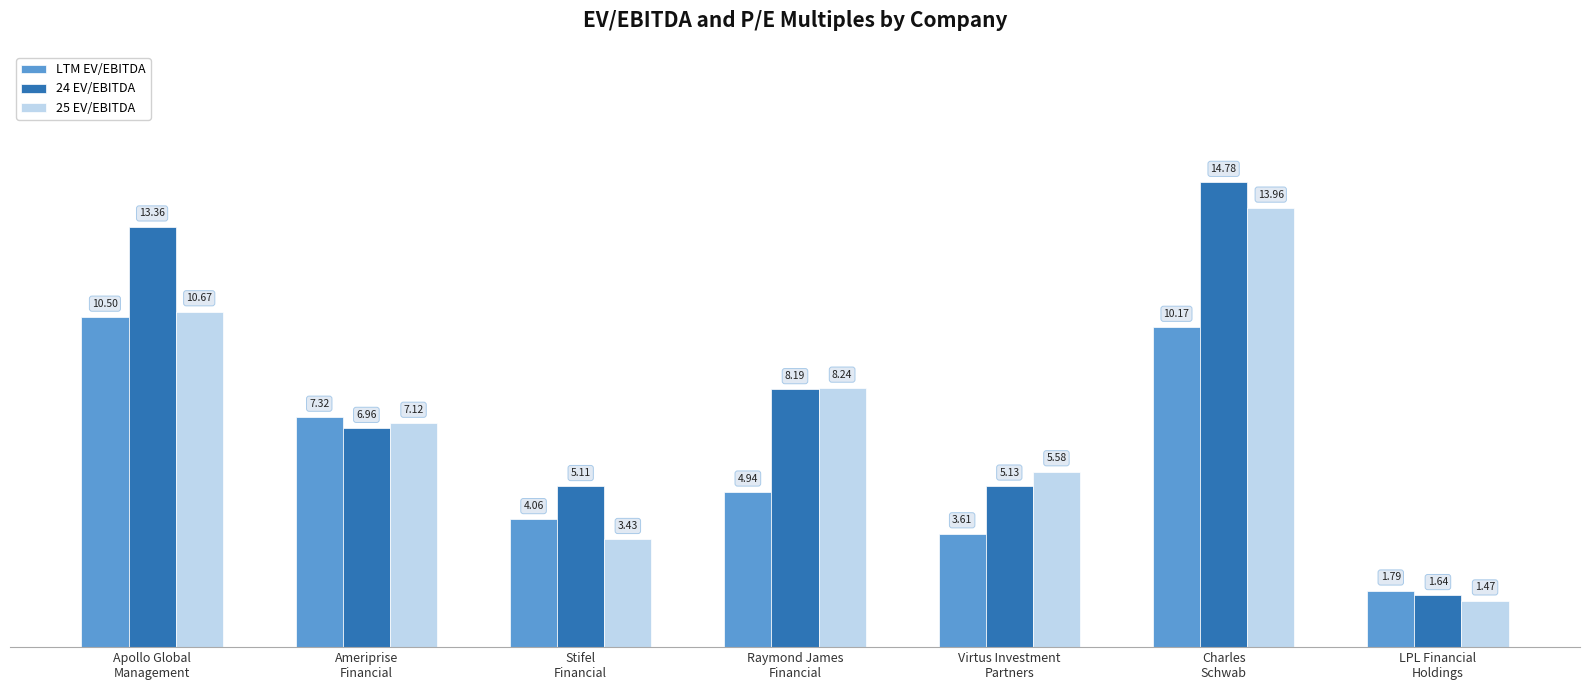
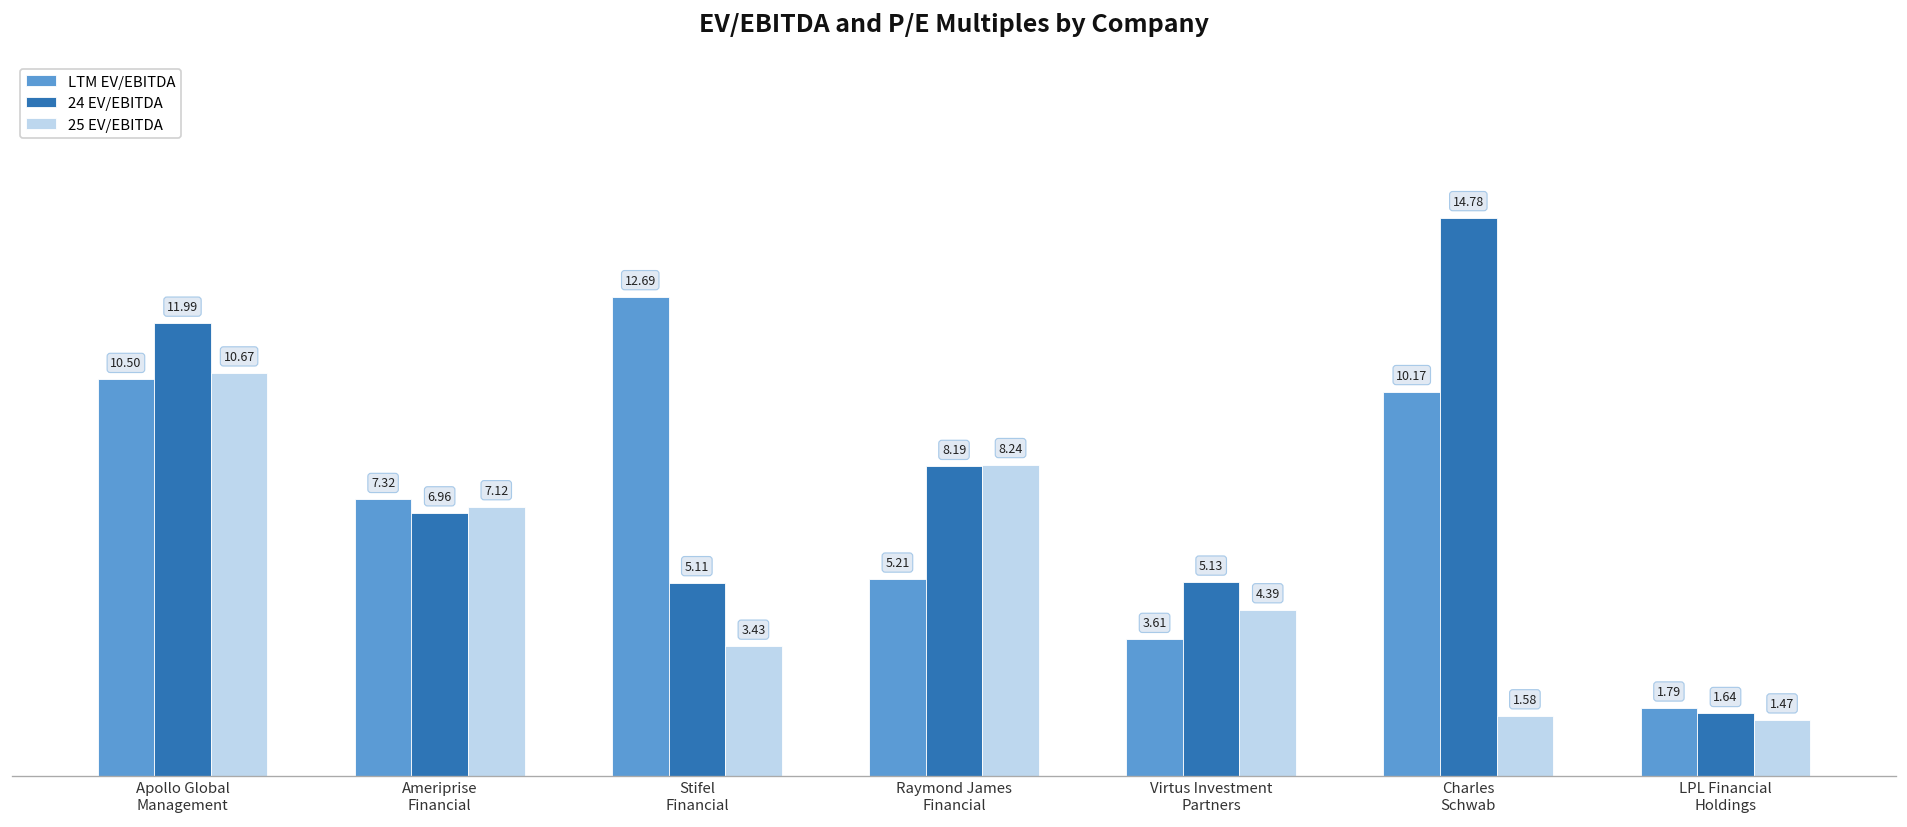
  {
    "LTM EV/EBITDA": {
-     "Stifel Financial": 4.06,
-     "Raymond James Financial": 4.94
+     "Stifel Financial": 12.69,
+     "Raymond James Financial": 5.21
    },
    "24 EV/EBITDA": {
-     "Apollo Global Management": 13.36
+     "Apollo Global Management": 11.99
    },
    "25 EV/EBITDA": {
-     "Virtus Investment Partners": 5.58,
-     "Charles Schwab": 13.96
+     "Virtus Investment Partners": 4.39,
+     "Charles Schwab": 1.58
    }
  }
